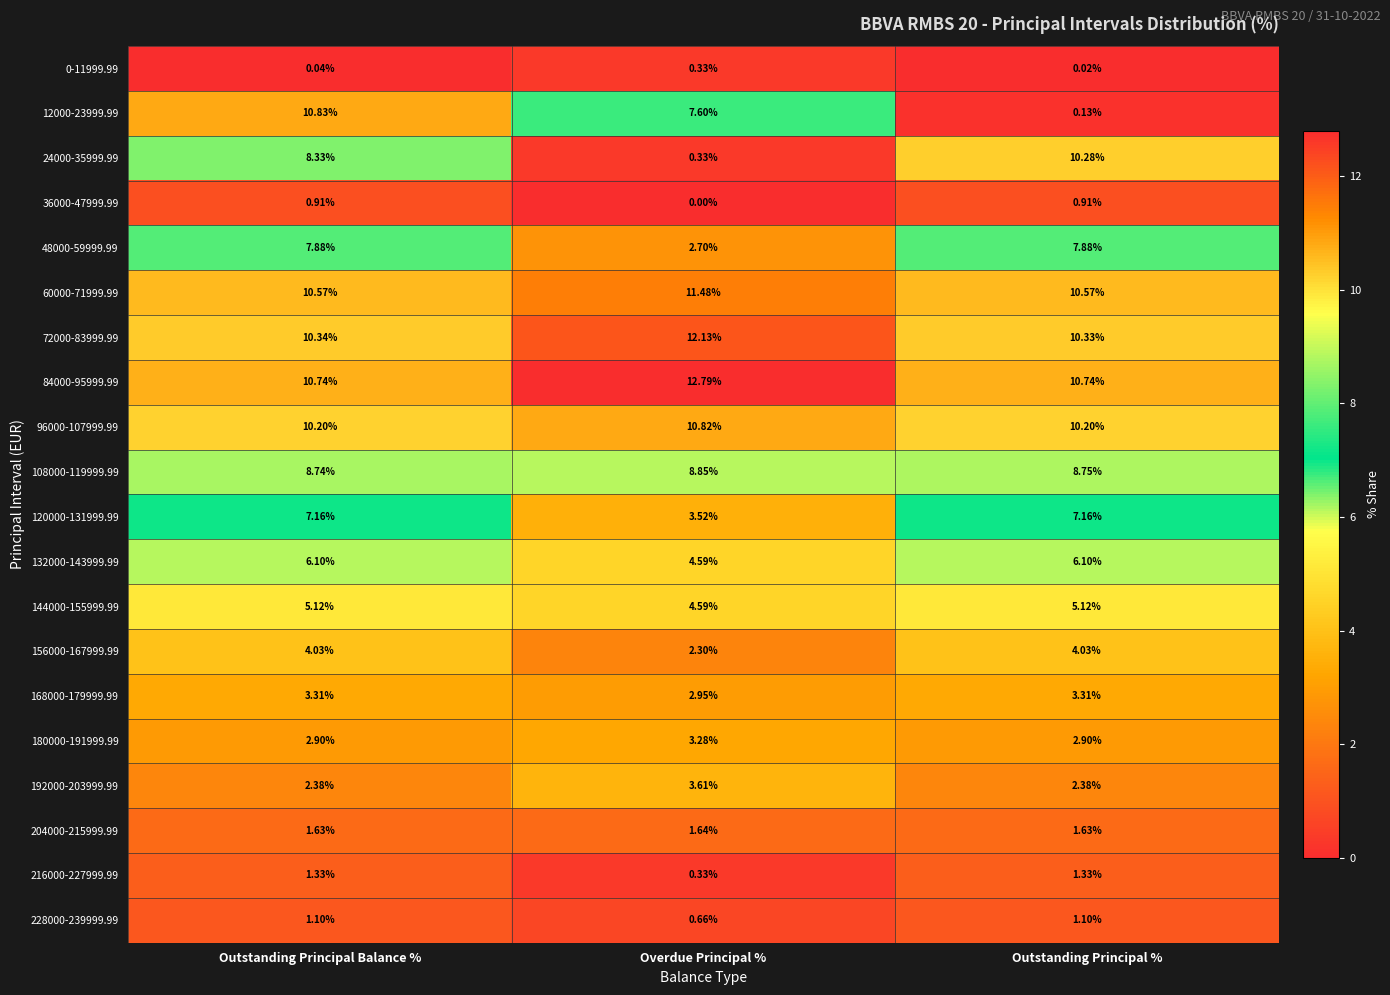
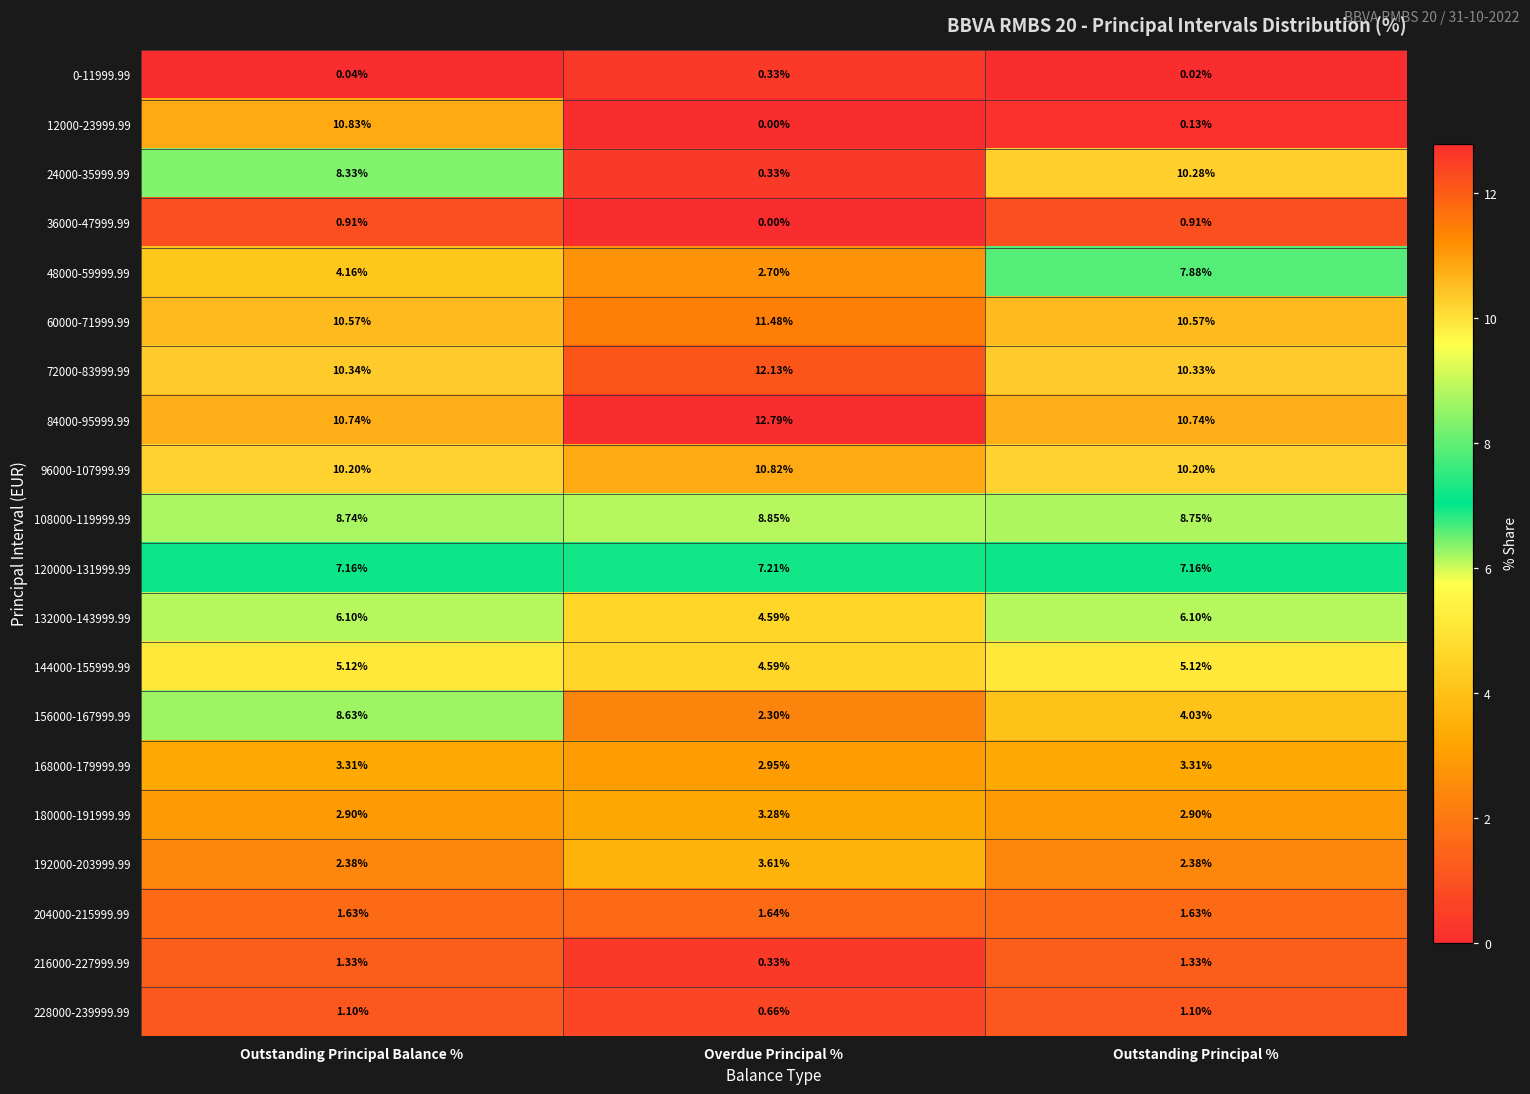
  {
    "0-11999.99": {
      "Outstanding Principal Balance %": "0.04%",
      "Overdue Principal %": "0.33%",
      "Outstanding Principal %": "0.02%"
    },
    "12000-23999.99": {
      "Outstanding Principal Balance %": "10.83%",
-     "Overdue Principal %": "7.60%",
+     "Overdue Principal %": "0.00%",
      "Outstanding Principal %": "0.13%"
    },
    "24000-35999.99": {
      "Outstanding Principal Balance %": "8.33%",
      "Overdue Principal %": "0.33%",
      "Outstanding Principal %": "10.28%"
    },
    "36000-47999.99": {
      "Outstanding Principal Balance %": "0.91%",
      "Overdue Principal %": "0.00%",
      "Outstanding Principal %": "0.91%"
    },
    "48000-59999.99": {
-     "Outstanding Principal Balance %": "7.88%",
+     "Outstanding Principal Balance %": "4.16%",
      "Overdue Principal %": "2.70%",
      "Outstanding Principal %": "7.88%"
    },
    "60000-71999.99": {
      "Outstanding Principal Balance %": "10.57%",
      "Overdue Principal %": "11.48%",
      "Outstanding Principal %": "10.57%"
    },
    "72000-83999.99": {
      "Outstanding Principal Balance %": "10.34%",
      "Overdue Principal %": "12.13%",
      "Outstanding Principal %": "10.33%"
    },
    "84000-95999.99": {
      "Outstanding Principal Balance %": "10.74%",
      "Overdue Principal %": "12.79%",
      "Outstanding Principal %": "10.74%"
    },
    "96000-107999.99": {
      "Outstanding Principal Balance %": "10.20%",
      "Overdue Principal %": "10.82%",
      "Outstanding Principal %": "10.20%"
    },
    "108000-119999.99": {
      "Outstanding Principal Balance %": "8.74%",
      "Overdue Principal %": "8.85%",
      "Outstanding Principal %": "8.75%"
    },
    "120000-131999.99": {
      "Outstanding Principal Balance %": "7.16%",
-     "Overdue Principal %": "3.52%",
+     "Overdue Principal %": "7.21%",
      "Outstanding Principal %": "7.16%"
    },
    "132000-143999.99": {
      "Outstanding Principal Balance %": "6.10%",
      "Overdue Principal %": "4.59%",
      "Outstanding Principal %": "6.10%"
    },
    "144000-155999.99": {
      "Outstanding Principal Balance %": "5.12%",
      "Overdue Principal %": "4.59%",
      "Outstanding Principal %": "5.12%"
    },
    "156000-167999.99": {
-     "Outstanding Principal Balance %": "4.03%",
+     "Outstanding Principal Balance %": "8.63%",
      "Overdue Principal %": "2.30%",
      "Outstanding Principal %": "4.03%"
    },
    "168000-179999.99": {
      "Outstanding Principal Balance %": "3.31%",
      "Overdue Principal %": "2.95%",
      "Outstanding Principal %": "3.31%"
    },
    "180000-191999.99": {
      "Outstanding Principal Balance %": "2.90%",
      "Overdue Principal %": "3.28%",
      "Outstanding Principal %": "2.90%"
    },
    "192000-203999.99": {
      "Outstanding Principal Balance %": "2.38%",
      "Overdue Principal %": "3.61%",
      "Outstanding Principal %": "2.38%"
    },
    "204000-215999.99": {
      "Outstanding Principal Balance %": "1.63%",
      "Overdue Principal %": "1.64%",
      "Outstanding Principal %": "1.63%"
    },
    "216000-227999.99": {
      "Outstanding Principal Balance %": "1.33%",
      "Overdue Principal %": "0.33%",
      "Outstanding Principal %": "1.33%"
    },
    "228000-239999.99": {
      "Outstanding Principal Balance %": "1.10%",
      "Overdue Principal %": "0.66%",
      "Outstanding Principal %": "1.10%"
    }
  }
